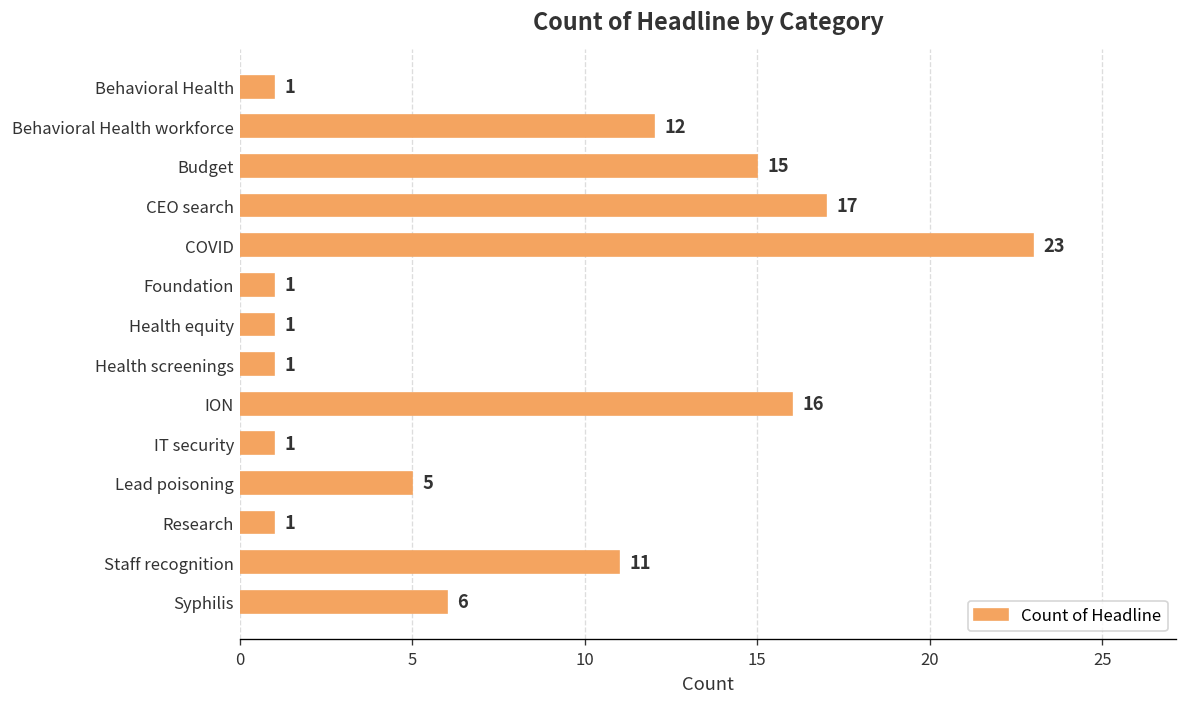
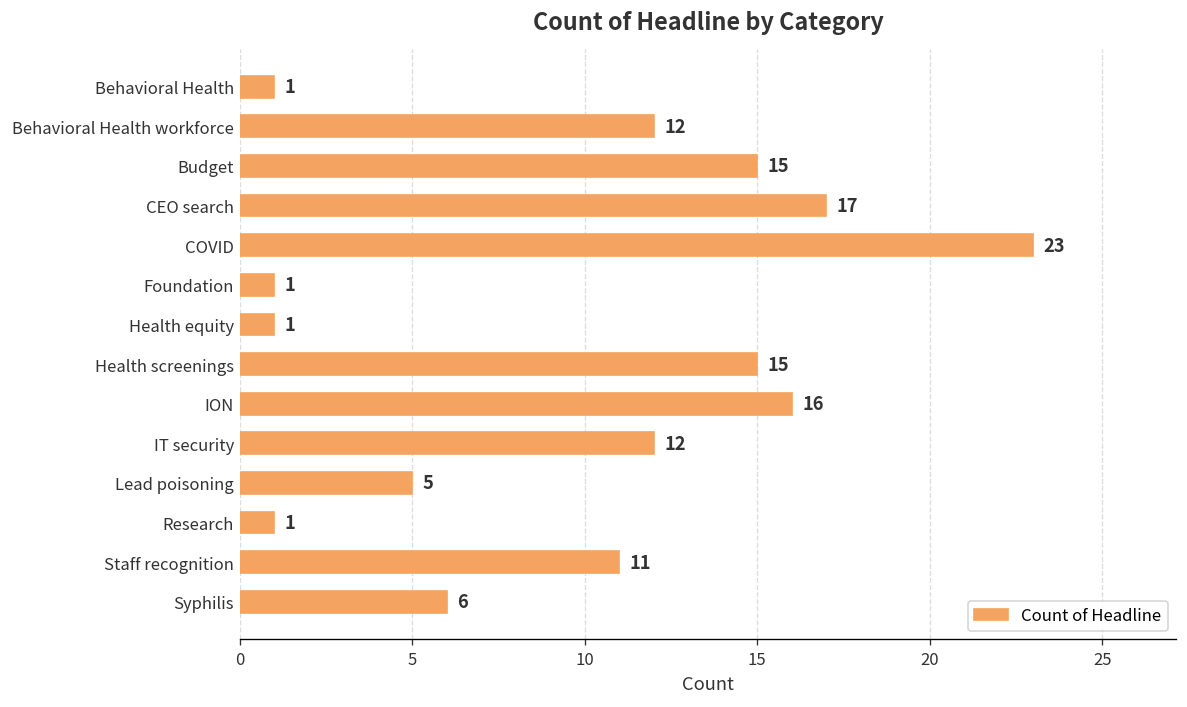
  {
    "Behavioral Health": 1,
    "Behavioral Health workforce": 12,
    "Budget": 15,
    "CEO search": 17,
    "COVID": 23,
    "Foundation": 1,
    "Health equity": 1,
-   "Health screenings": 1,
+   "Health screenings": 15,
    "ION": 16,
-   "IT security": 1,
+   "IT security": 12,
    "Lead poisoning": 5,
    "Research": 1,
    "Staff recognition": 11,
    "Syphilis": 6
  }
